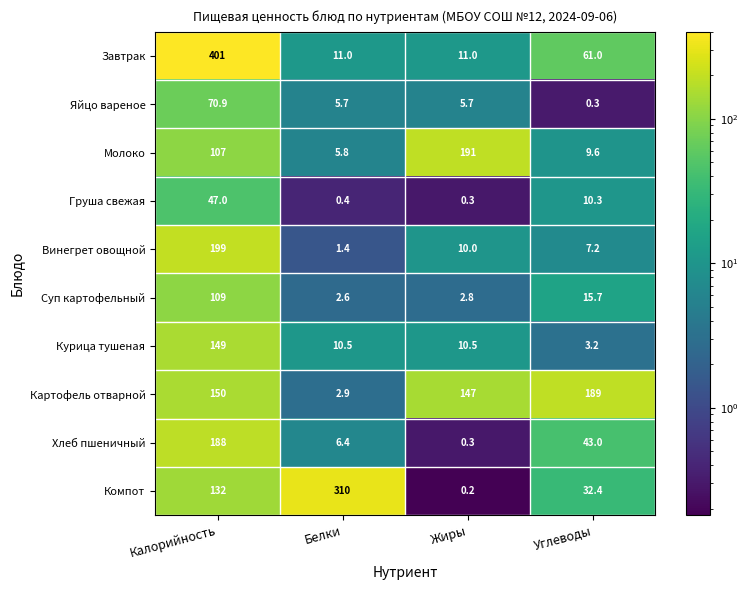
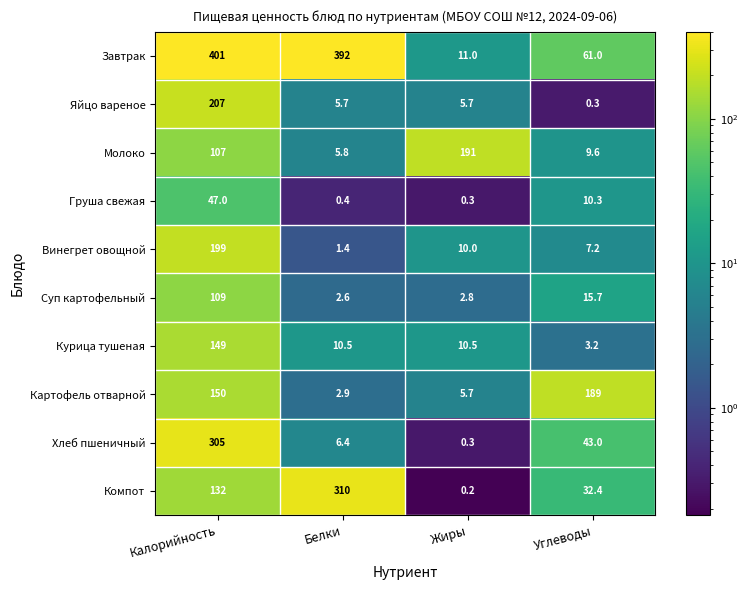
  {
    "Завтрак": {
      "Калорийность": 401,
-     "Белки": 11.0,
+     "Белки": 392,
      "Жиры": 11.0,
      "Углеводы": 61.0
    },
    "Яйцо вареное": {
-     "Калорийность": 70.9,
+     "Калорийность": 207,
      "Белки": 5.7,
      "Жиры": 5.7,
      "Углеводы": 0.3
    },
    "Молоко": {
      "Калорийность": 107,
      "Белки": 5.8,
      "Жиры": 191,
      "Углеводы": 9.6
    },
    "Груша свежая": {
      "Калорийность": 47.0,
      "Белки": 0.4,
      "Жиры": 0.3,
      "Углеводы": 10.3
    },
    "Винегрет овощной": {
      "Калорийность": 199,
      "Белки": 1.4,
      "Жиры": 10.0,
      "Углеводы": 7.2
    },
    "Суп картофельный": {
      "Калорийность": 109,
      "Белки": 2.6,
      "Жиры": 2.8,
      "Углеводы": 15.7
    },
    "Курица тушеная": {
      "Калорийность": 149,
      "Белки": 10.5,
      "Жиры": 10.5,
      "Углеводы": 3.2
    },
    "Картофель отварной": {
      "Калорийность": 150,
      "Белки": 2.9,
-     "Жиры": 147,
+     "Жиры": 5.7,
      "Углеводы": 189
    },
    "Хлеб пшеничный": {
-     "Калорийность": 188,
+     "Калорийность": 305,
      "Белки": 6.4,
      "Жиры": 0.3,
      "Углеводы": 43.0
    },
    "Компот": {
      "Калорийность": 132,
      "Белки": 310,
      "Жиры": 0.2,
      "Углеводы": 32.4
    }
  }
